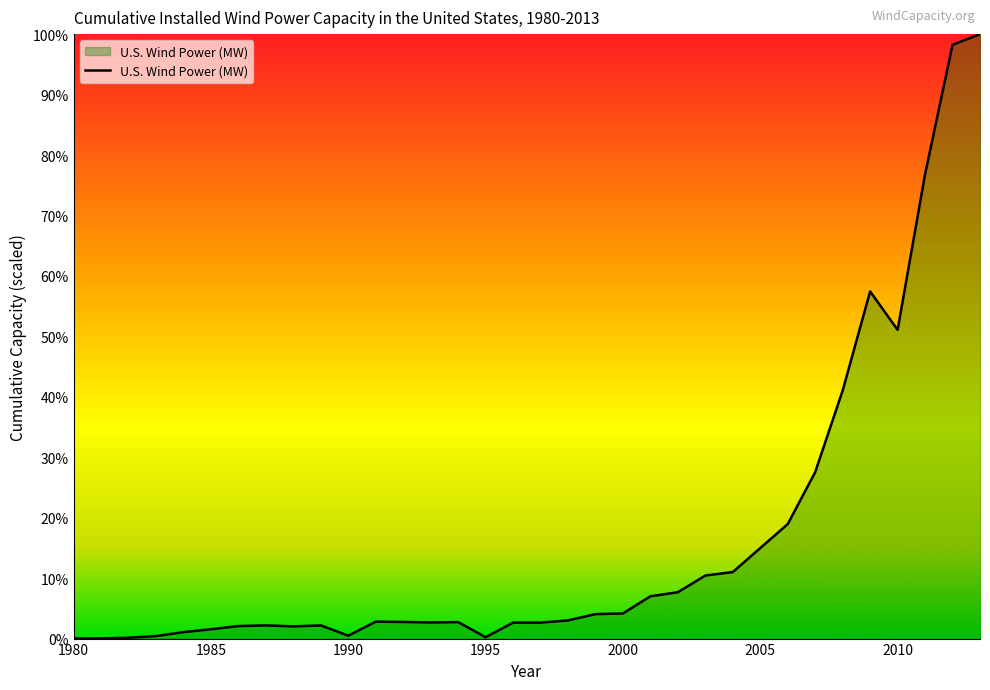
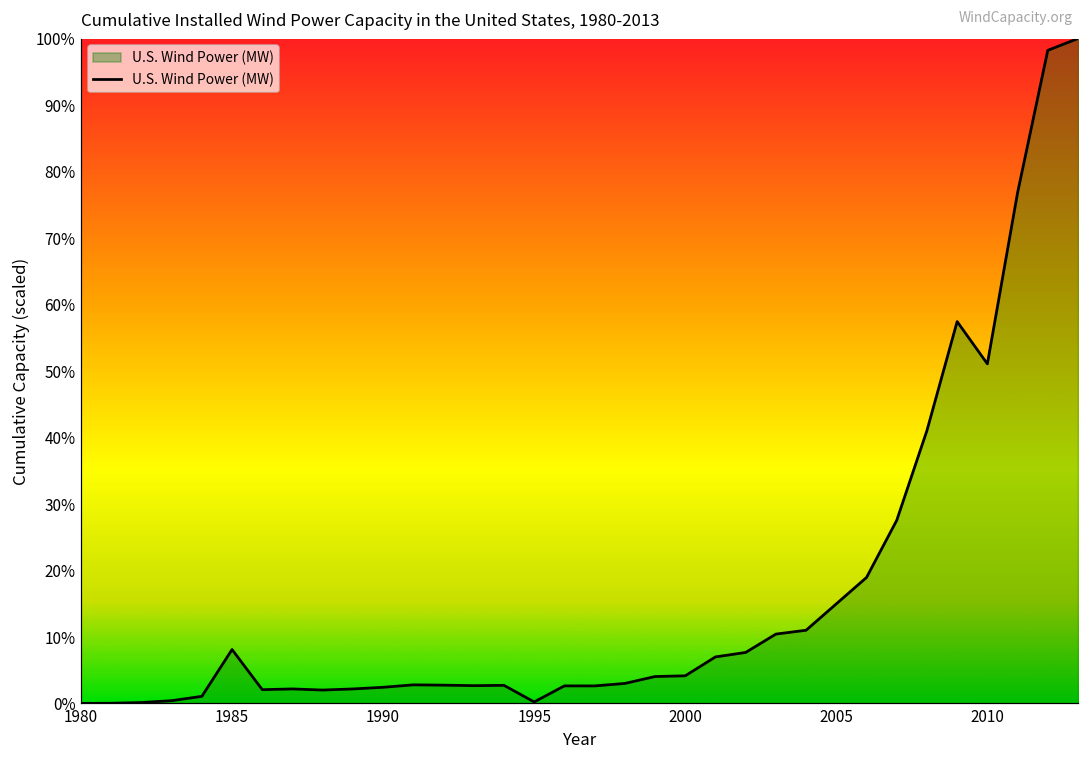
  {
    "1980": "0%",
-   "1985": "2%",
-   "1990": "0%",
+   "1985": "8%",
+   "1990": "2%",
    "1995": "0%",
    "2000": "4%",
    "2005": "15%",
    "2010": "51%"
  }
